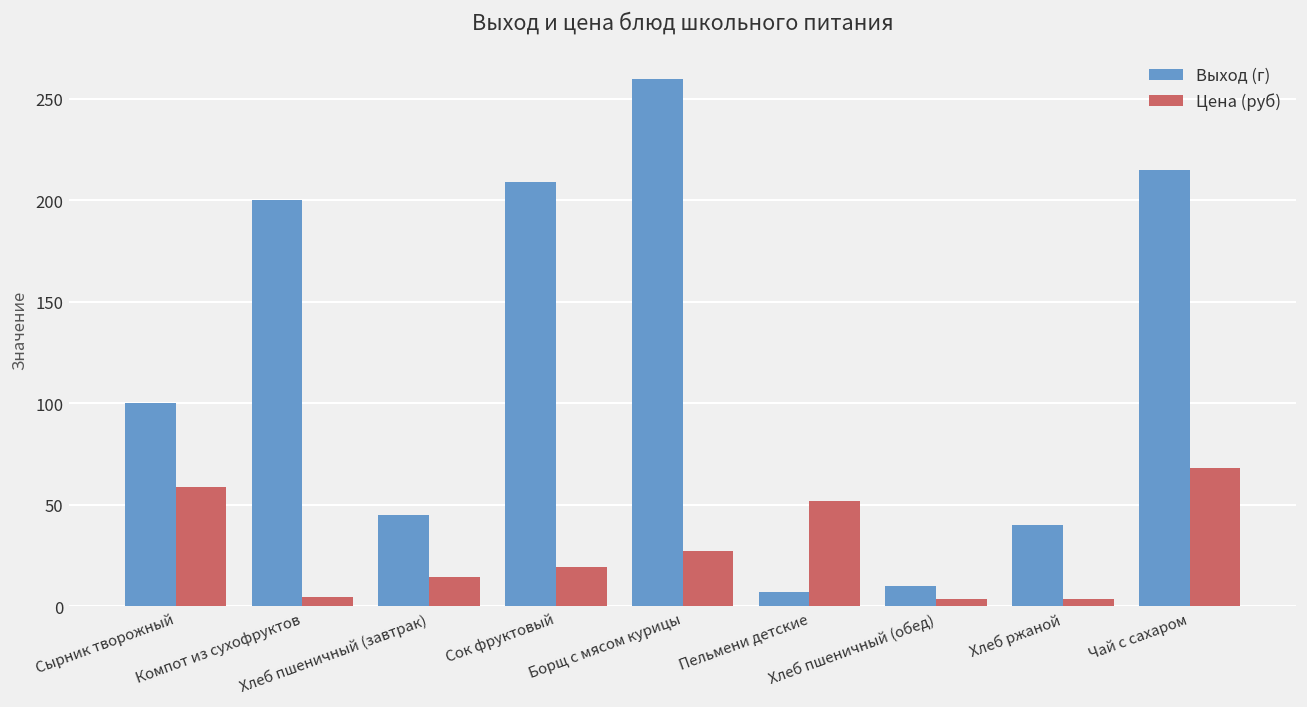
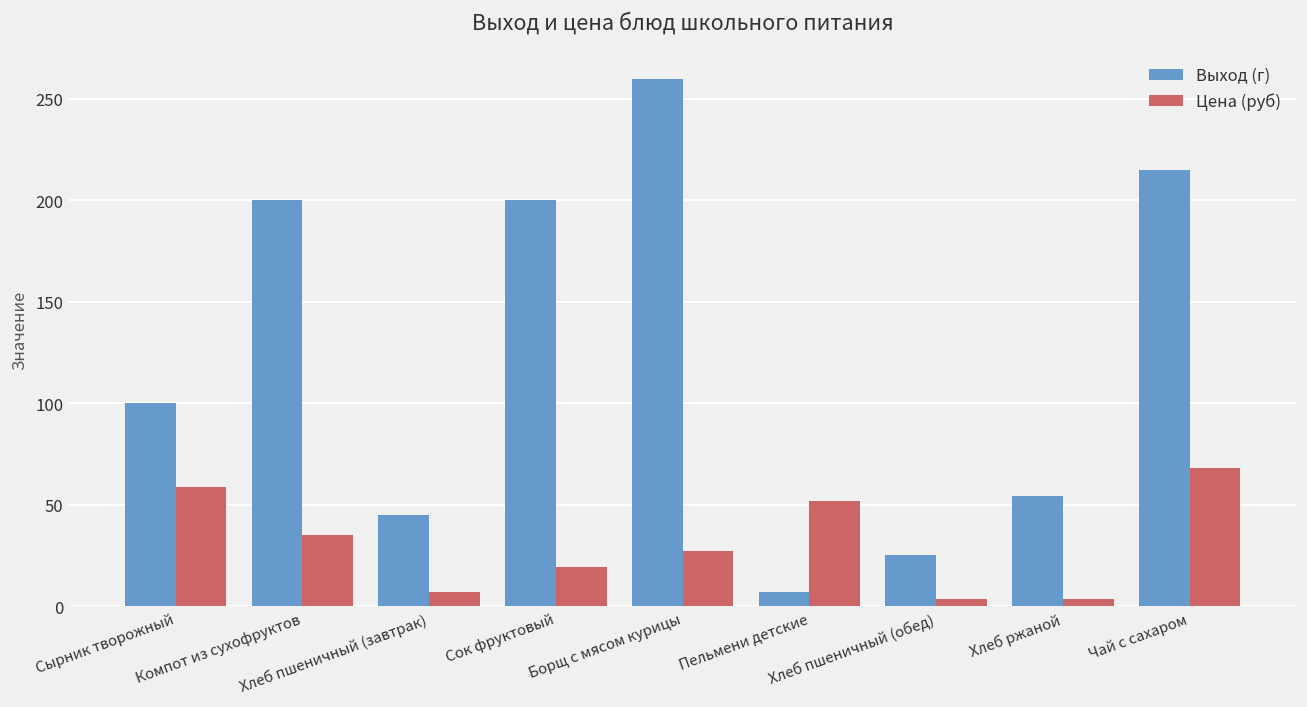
  {
    "Выход (г)": {
      "Сырник творожный": 100,
      "Компот из сухофруктов": 200,
      "Хлеб пшеничный (завтрак)": 45,
-     "Сок фруктовый": 209,
+     "Сок фруктовый": 200,
      "Борщ с мясом курицы": 260,
      "Пельмени детские": 7,
-     "Хлеб пшеничный (обед)": 10,
-     "Хлеб ржаной": 40,
+     "Хлеб пшеничный (обед)": 25,
+     "Хлеб ржаной": 54,
      "Чай с сахаром": 215
    },
    "Цена (руб)": {
      "Сырник творожный": 59,
-     "Компот из сухофруктов": 4,
-     "Хлеб пшеничный (завтрак)": 14,
+     "Компот из сухофруктов": 35,
+     "Хлеб пшеничный (завтрак)": 7,
      "Сок фруктовый": 19,
      "Борщ с мясом курицы": 27,
      "Пельмени детские": 52,
      "Хлеб пшеничный (обед)": 3,
      "Хлеб ржаной": 3,
      "Чай с сахаром": 68
    }
  }
